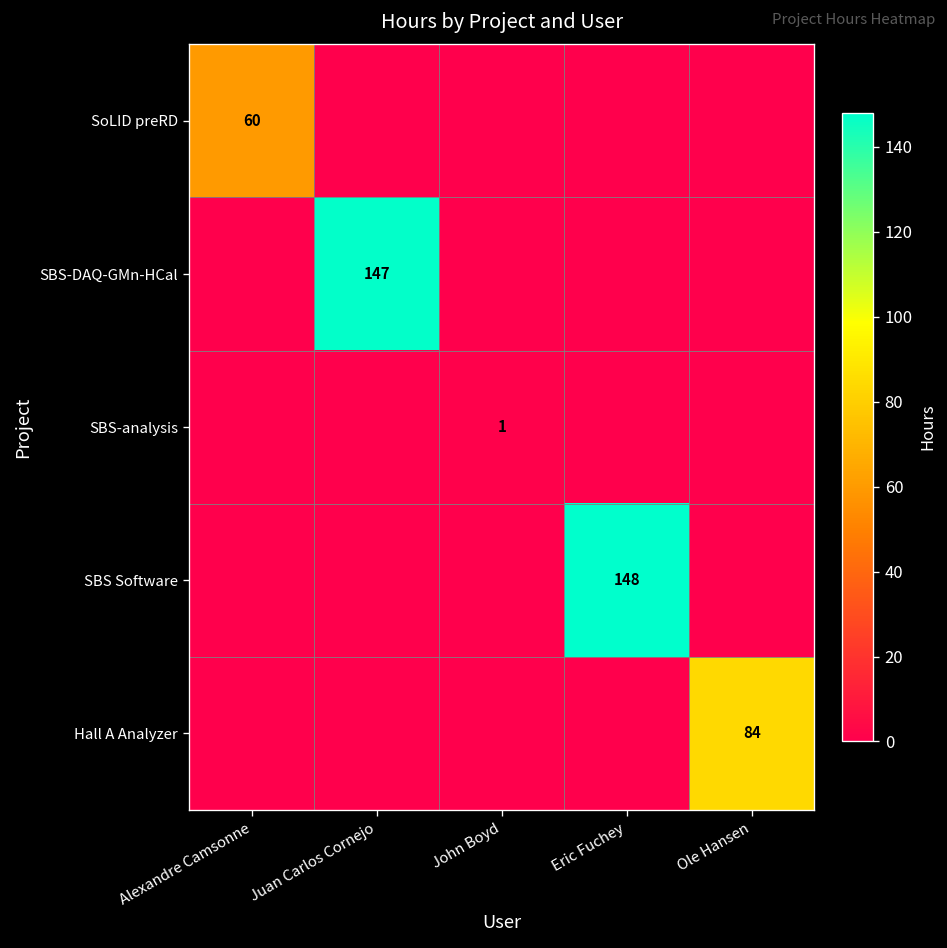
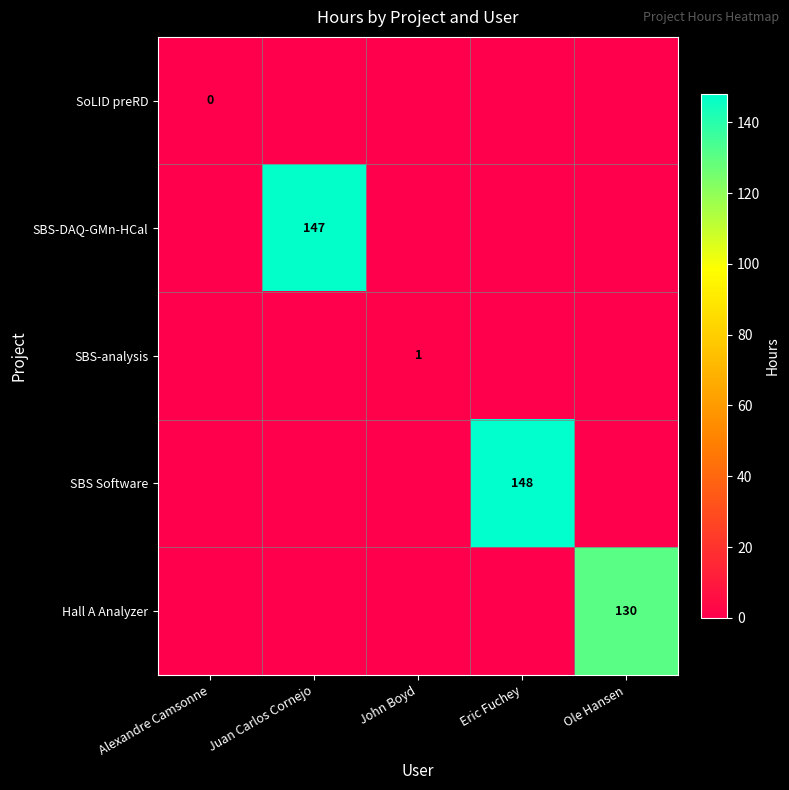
  {
    "SoLID preRD": {
-     "Alexandre Camsonne": 60
+     "Alexandre Camsonne": 0
    },
    "SBS-DAQ-GMn-HCal": {
      "Juan Carlos Cornejo": 147
    },
    "SBS-analysis": {
      "John Boyd": 1
    },
    "SBS Software": {
      "Eric Fuchey": 148
    },
    "Hall A Analyzer": {
-     "Ole Hansen": 84
+     "Ole Hansen": 130
    }
  }
